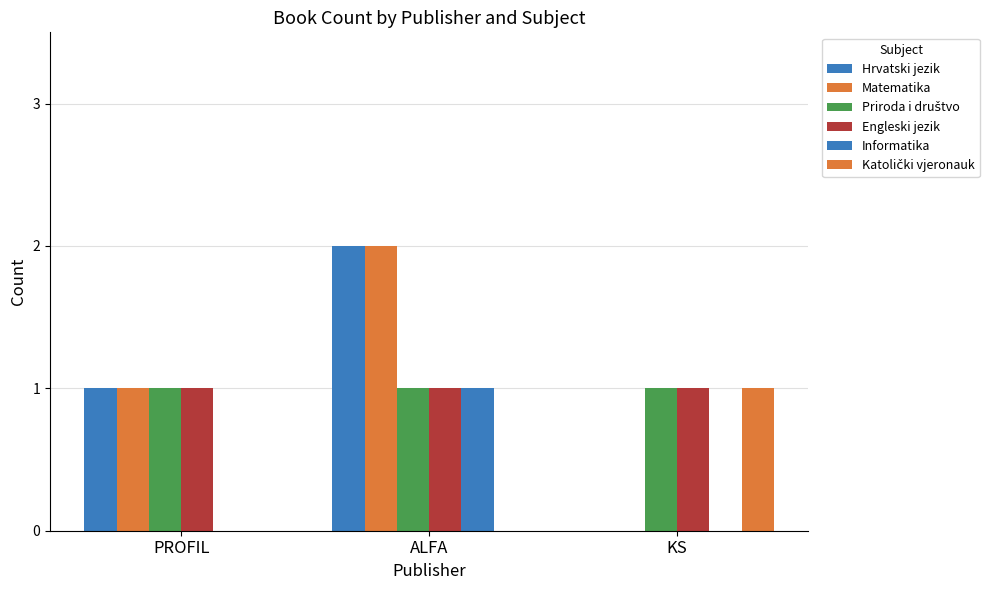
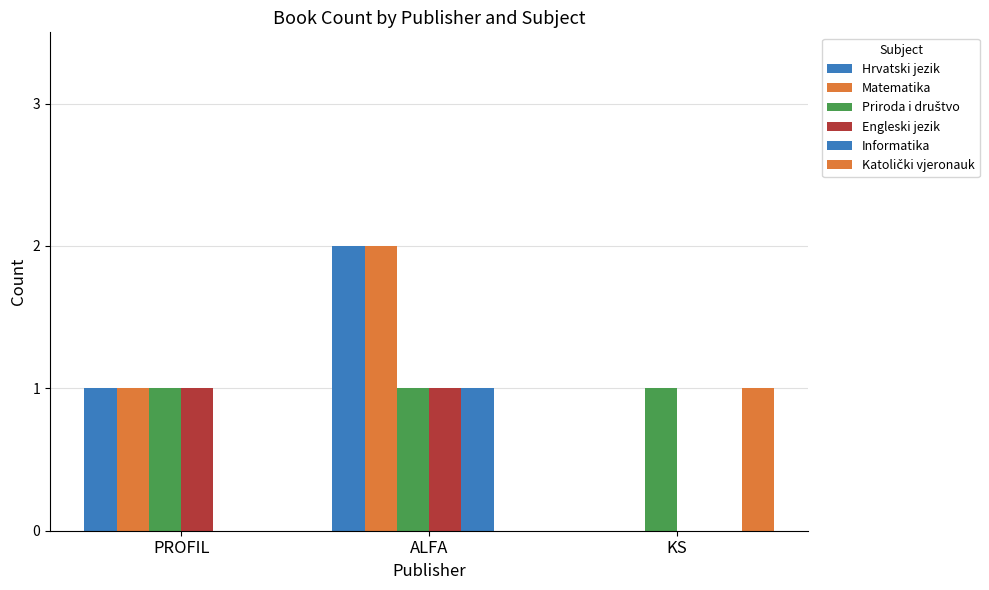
  {
    "Priroda i društvo": {
      "PROFIL": 1,
      "ALFA": 1,
      "KS": 1
    },
    "Engleski jezik": {
      "PROFIL": 1,
      "ALFA": 1,
-     "KS": 1
+     "KS": 0
    }
  }
